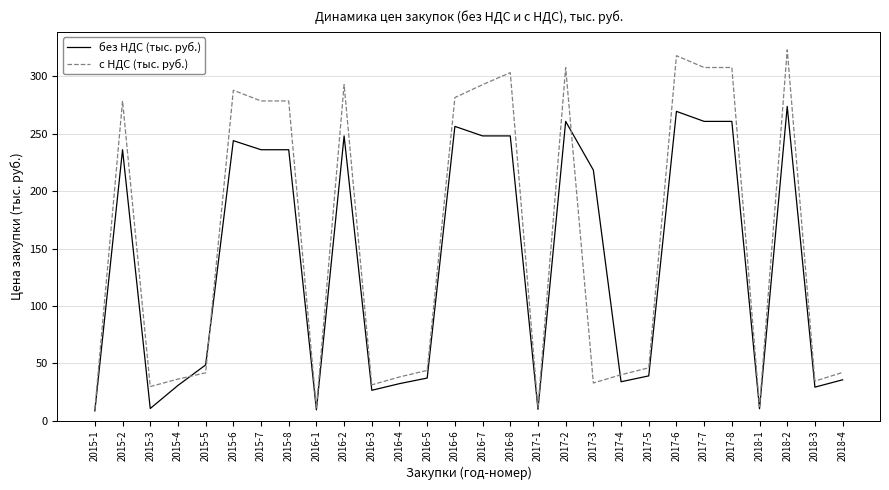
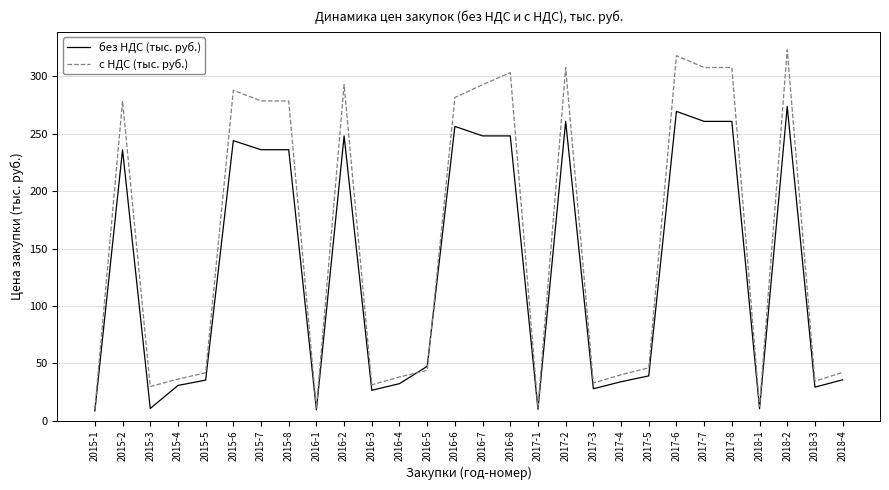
  {
    "без НДС (тыс. руб.)": {
      "2015-2": 236,
      "2015-3": 11,
      "2015-4": 31,
-     "2015-5": 49,
+     "2015-5": 35,
      "2015-6": 244,
      "2015-7": 236,
      "2015-8": 236,
      "2016-2": 248,
      "2016-3": 27,
      "2016-4": 32,
-     "2016-5": 37,
+     "2016-5": 47,
      "2016-6": 257,
      "2016-7": 248,
      "2016-8": 248,
      "2017-2": 261,
-     "2017-3": 218,
+     "2017-3": 28,
      "2017-4": 34,
      "2017-5": 39,
      "2017-6": 270,
      "2017-7": 261,
      "2017-8": 261,
      "2018-2": 274,
      "2018-3": 29,
      "2018-4": 36
    },
    "с НДС (тыс. руб.)": {
      "2015-2": 279,
      "2015-3": 30,
      "2015-4": 36,
      "2015-5": 42,
      "2015-6": 288,
      "2015-7": 279,
      "2015-8": 279,
      "2016-2": 293,
      "2016-3": 31,
      "2016-4": 38,
      "2016-5": 44,
      "2016-6": 282,
      "2016-7": 293,
      "2016-8": 303,
      "2017-2": 308,
      "2017-3": 33,
      "2017-4": 40,
      "2017-5": 46,
      "2017-6": 318,
      "2017-7": 308,
      "2017-8": 308,
      "2018-2": 323,
      "2018-3": 35,
      "2018-4": 42
    }
  }
